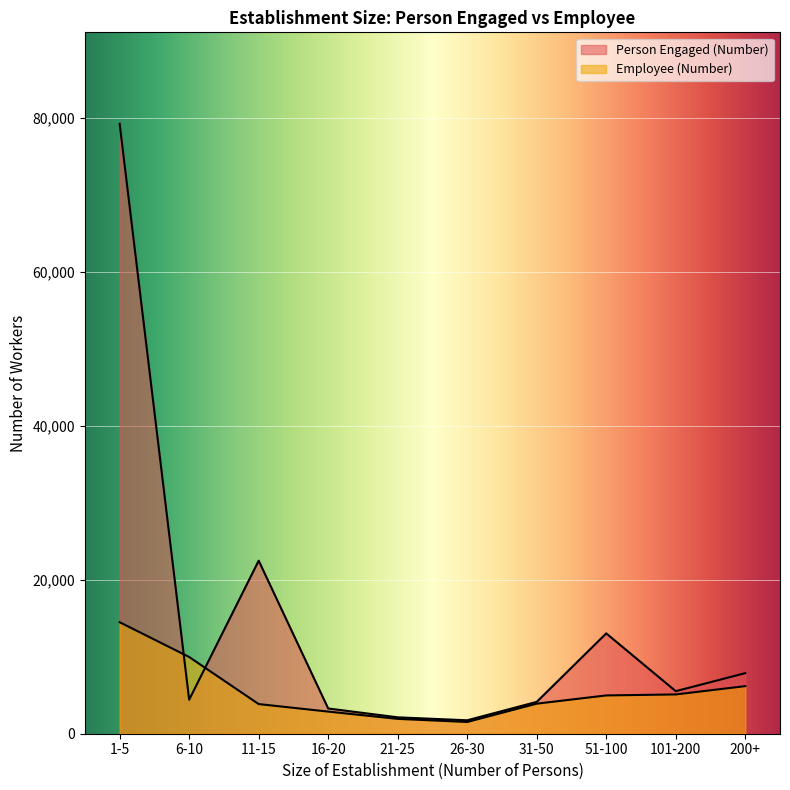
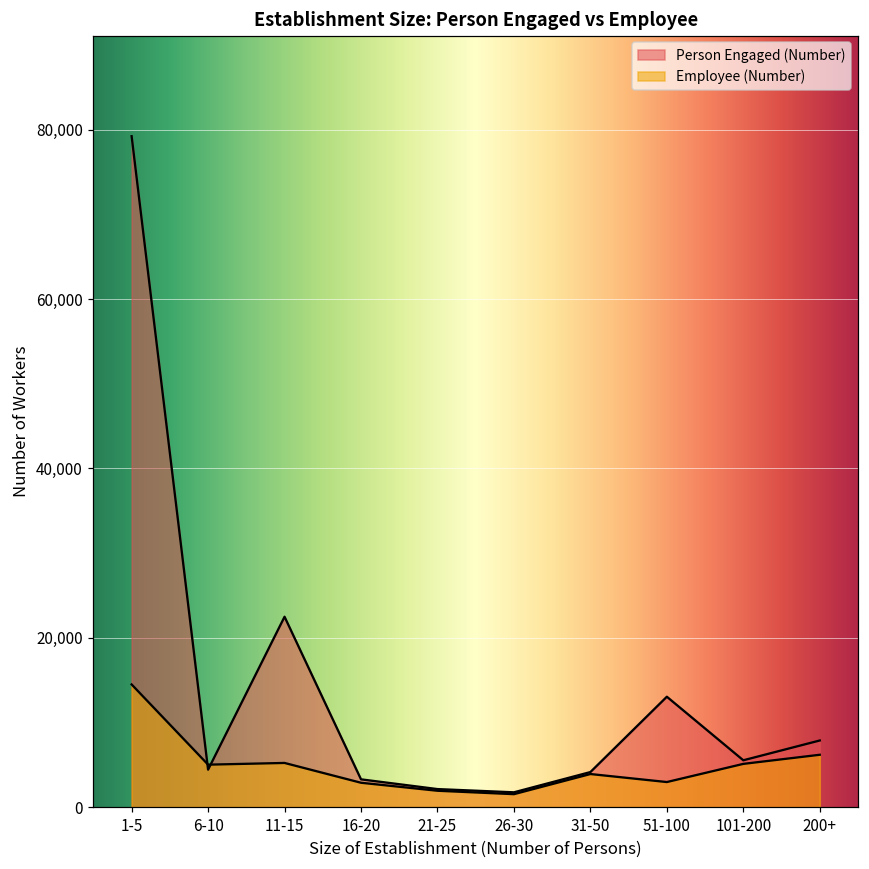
  {
    "Person Engaged (Number)": {
      "1-5": "79,000",
      "6-10": "4,000",
      "11-15": "22,000",
      "16-20": "3,000",
      "51-100": "13,000",
      "101-200": "6,000",
      "200+": "8,000"
    },
    "Employee (Number)": {
      "1-5": "14,000",
-     "6-10": "10,000",
-     "11-15": "4,000",
+     "6-10": "5,000",
+     "11-15": "5,000",
      "16-20": "3,000",
-     "51-100": "5,000",
+     "51-100": "3,000",
      "101-200": "5,000",
      "200+": "6,000"
    }
  }
